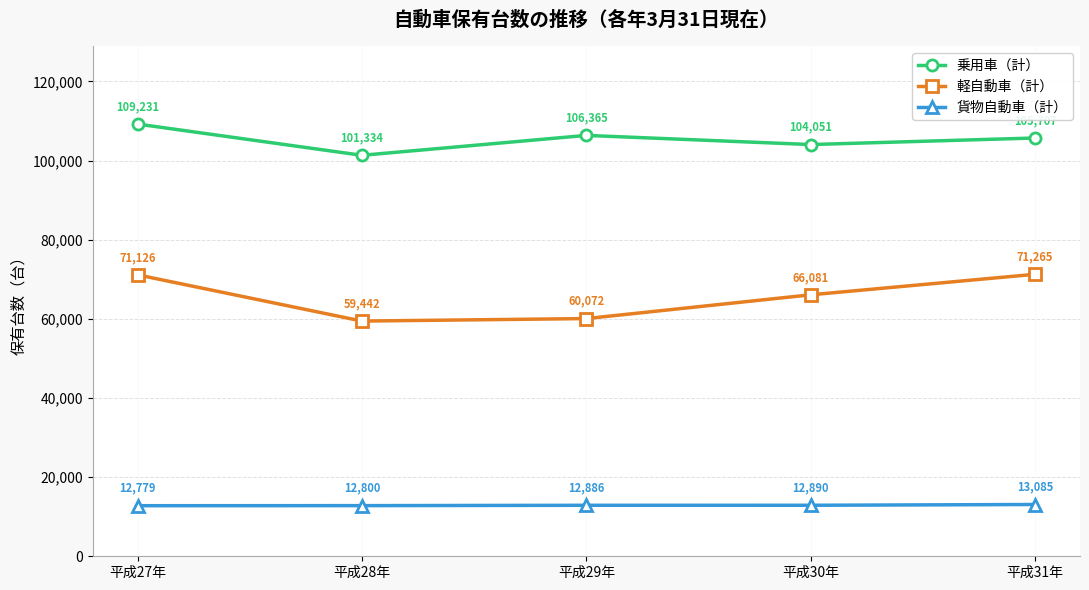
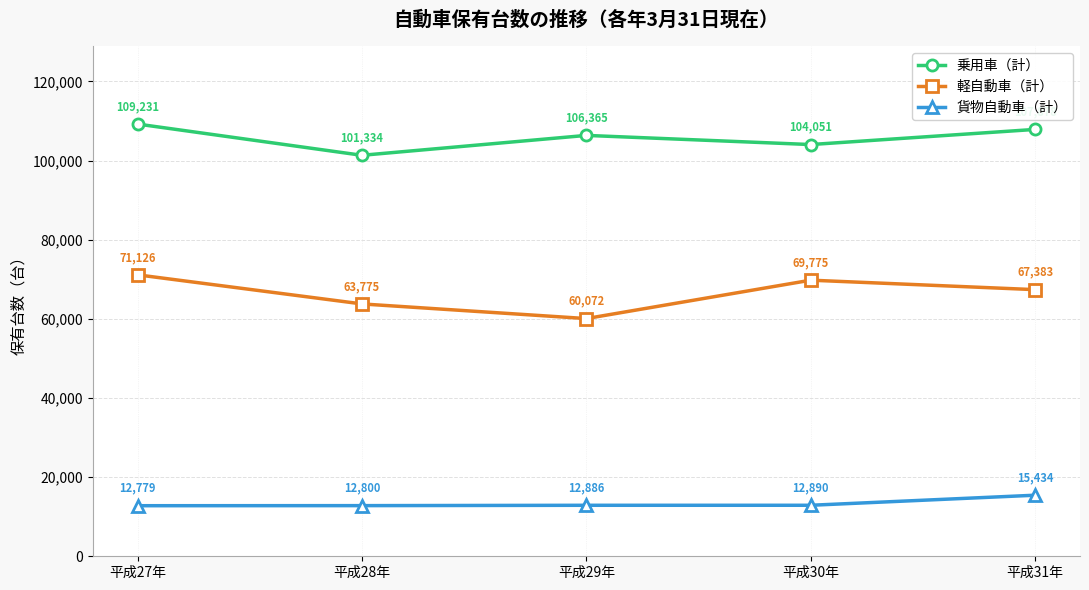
  {
    "乗用車（計）": {
-     "平成31年": "106,000"
+     "平成31年": "108,000"
    },
    "軽自動車（計）": {
      "平成27年": "71,126",
-     "平成28年": "59,442",
+     "平成28年": "63,775",
      "平成29年": "60,072",
-     "平成30年": "66,081",
-     "平成31年": "71,265"
+     "平成30年": "69,775",
+     "平成31年": "67,383"
    },
    "貨物自動車（計）": {
      "平成27年": "12,779",
      "平成28年": "12,800",
      "平成29年": "12,886",
      "平成30年": "12,890",
-     "平成31年": "13,085"
+     "平成31年": "15,434"
    }
  }
